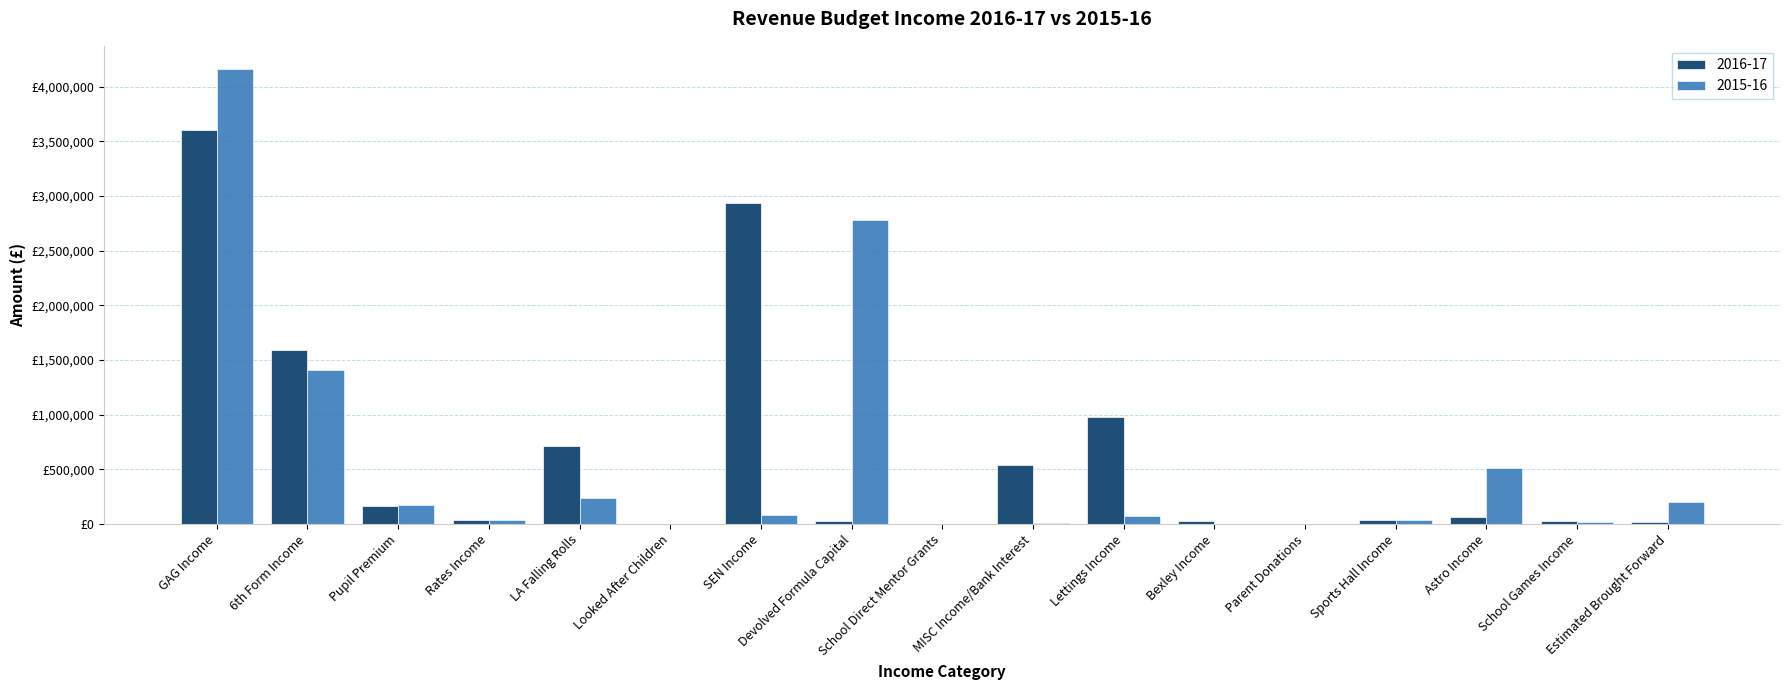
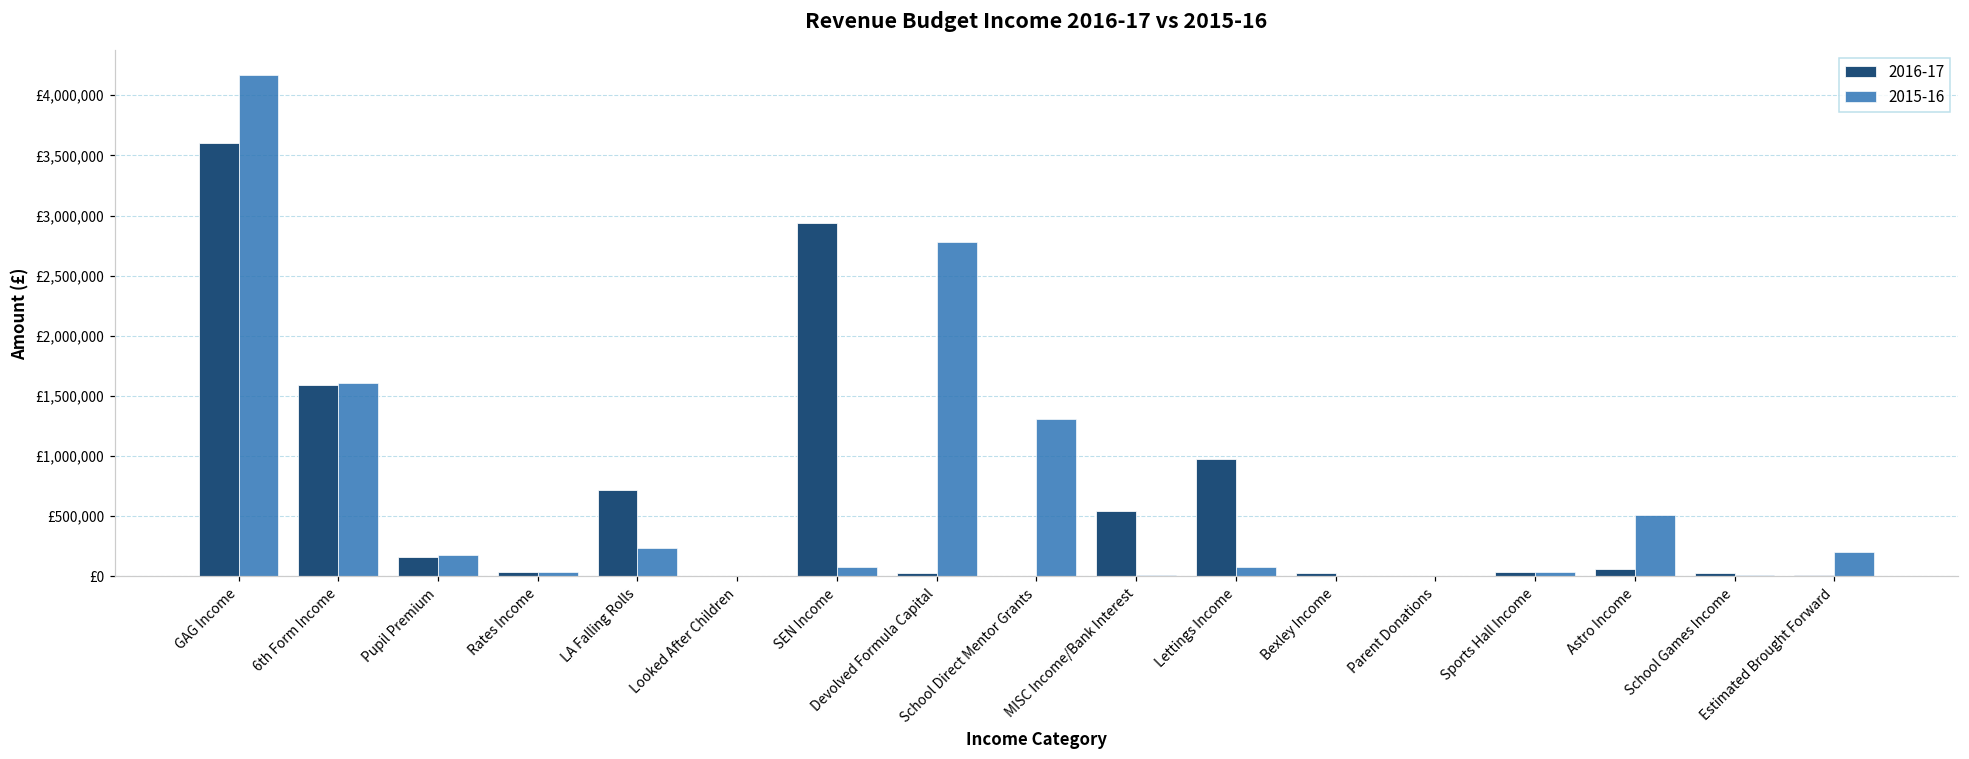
  {
    "2016-17": {
      "GAG Income": "£3,610,000",
      "6th Form Income": "£1,590,000",
      "Pupil Premium": "£160,000",
      "Rates Income": "£40,000",
      "LA Falling Rolls": "£710,000",
      "SEN Income": "£2,930,000",
      "Devolved Formula Capital": "£30,000",
      "School Direct Mentor Grants": "£0",
      "MISC Income/Bank Interest": "£540,000",
      "Lettings Income": "£970,000",
      "Bexley Income": "£30,000",
      "Sports Hall Income": "£40,000",
      "Astro Income": "£60,000",
      "School Games Income": "£20,000"
    },
    "2015-16": {
      "GAG Income": "£4,160,000",
-     "6th Form Income": "£1,410,000",
+     "6th Form Income": "£1,610,000",
      "Pupil Premium": "£180,000",
      "Rates Income": "£30,000",
      "LA Falling Rolls": "£230,000",
      "SEN Income": "£80,000",
      "Devolved Formula Capital": "£2,780,000",
-     "School Direct Mentor Grants": "£0",
+     "School Direct Mentor Grants": "£1,300,000",
      "Lettings Income": "£80,000",
      "Bexley Income": "£0",
      "Sports Hall Income": "£40,000",
      "Astro Income": "£510,000",
      "Estimated Brought Forward": "£200,000"
    }
  }
